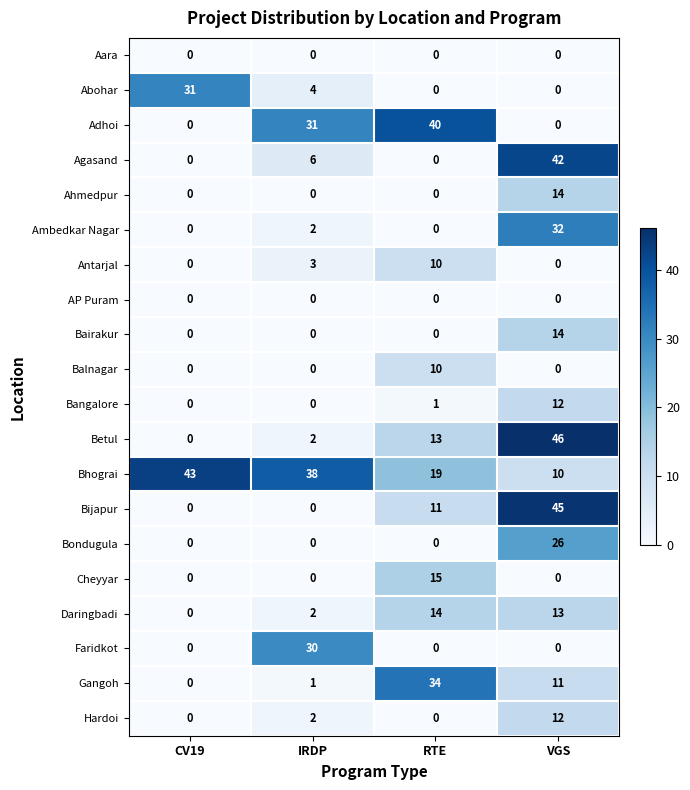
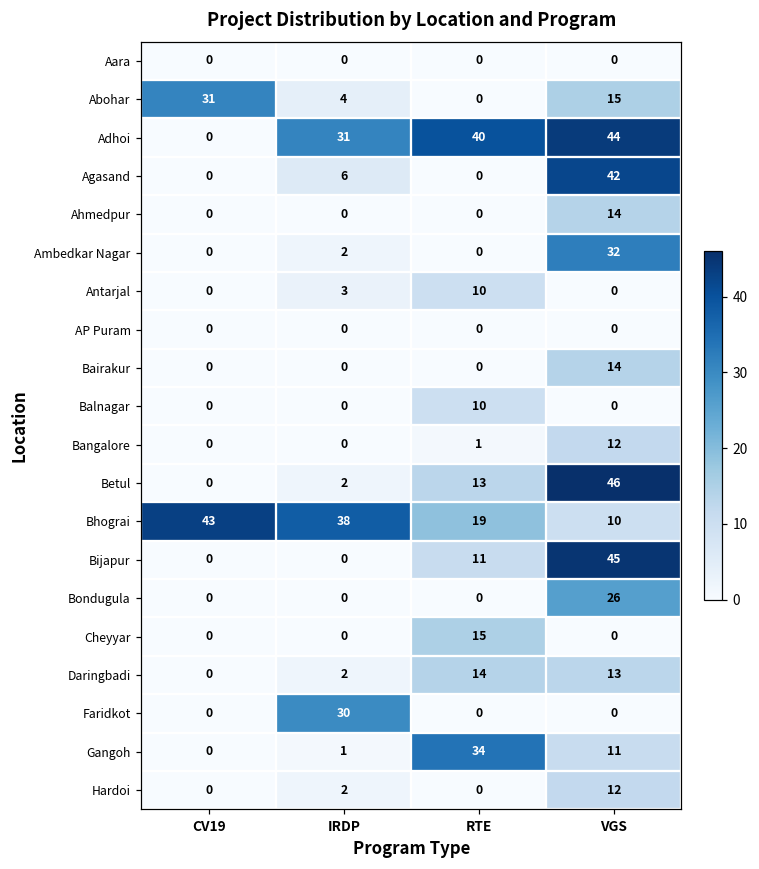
  {
    "Aara": {
      "CV19": 0,
      "IRDP": 0,
      "RTE": 0,
      "VGS": 0
    },
    "Abohar": {
      "CV19": 31,
      "IRDP": 4,
      "RTE": 0,
-     "VGS": 0
+     "VGS": 15
    },
    "Adhoi": {
      "CV19": 0,
      "IRDP": 31,
      "RTE": 40,
-     "VGS": 0
+     "VGS": 44
    },
    "Agasand": {
      "CV19": 0,
      "IRDP": 6,
      "RTE": 0,
      "VGS": 42
    },
    "Ahmedpur": {
      "CV19": 0,
      "IRDP": 0,
      "RTE": 0,
      "VGS": 14
    },
    "Ambedkar Nagar": {
      "CV19": 0,
      "IRDP": 2,
      "RTE": 0,
      "VGS": 32
    },
    "Antarjal": {
      "CV19": 0,
      "IRDP": 3,
      "RTE": 10,
      "VGS": 0
    },
    "AP Puram": {
      "CV19": 0,
      "IRDP": 0,
      "RTE": 0,
      "VGS": 0
    },
    "Bairakur": {
      "CV19": 0,
      "IRDP": 0,
      "RTE": 0,
      "VGS": 14
    },
    "Balnagar": {
      "CV19": 0,
      "IRDP": 0,
      "RTE": 10,
      "VGS": 0
    },
    "Bangalore": {
      "CV19": 0,
      "IRDP": 0,
      "RTE": 1,
      "VGS": 12
    },
    "Betul": {
      "CV19": 0,
      "IRDP": 2,
      "RTE": 13,
      "VGS": 46
    },
    "Bhograi": {
      "CV19": 43,
      "IRDP": 38,
      "RTE": 19,
      "VGS": 10
    },
    "Bijapur": {
      "CV19": 0,
      "IRDP": 0,
      "RTE": 11,
      "VGS": 45
    },
    "Bondugula": {
      "CV19": 0,
      "IRDP": 0,
      "RTE": 0,
      "VGS": 26
    },
    "Cheyyar": {
      "CV19": 0,
      "IRDP": 0,
      "RTE": 15,
      "VGS": 0
    },
    "Daringbadi": {
      "CV19": 0,
      "IRDP": 2,
      "RTE": 14,
      "VGS": 13
    },
    "Faridkot": {
      "CV19": 0,
      "IRDP": 30,
      "RTE": 0,
      "VGS": 0
    },
    "Gangoh": {
      "CV19": 0,
      "IRDP": 1,
      "RTE": 34,
      "VGS": 11
    },
    "Hardoi": {
      "CV19": 0,
      "IRDP": 2,
      "RTE": 0,
      "VGS": 12
    }
  }
